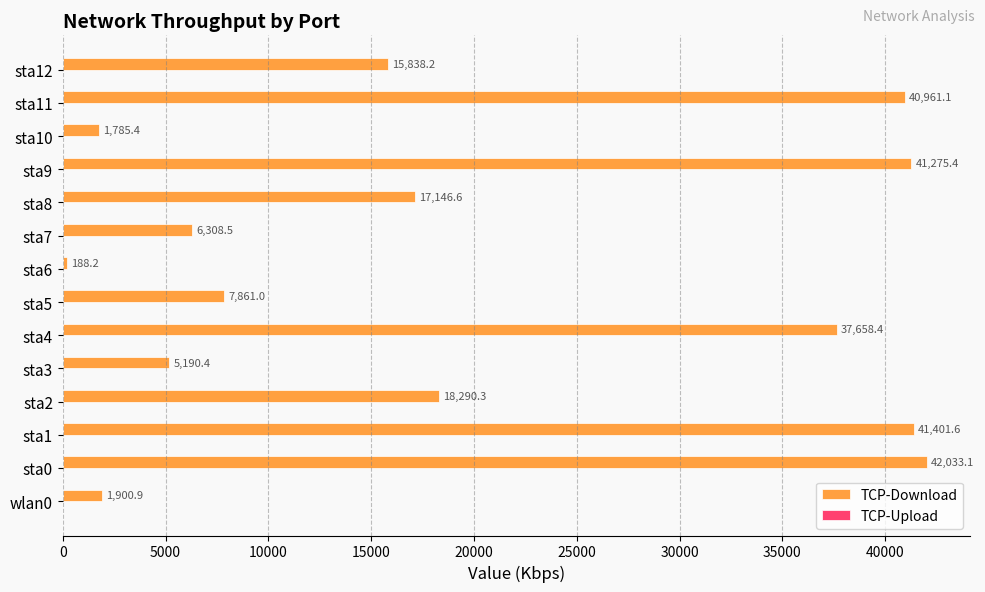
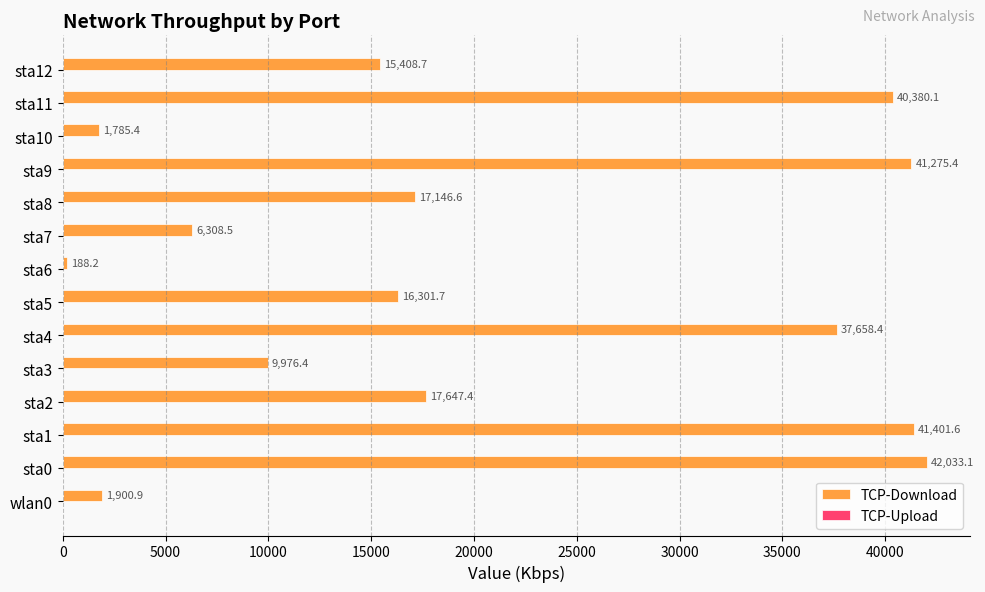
  {
    "TCP-Download": {
-     "sta12": "15,838.2",
-     "sta11": "40,961.1",
+     "sta12": "15,408.7",
+     "sta11": "40,380.1",
      "sta10": "1,785.4",
      "sta9": "41,275.4",
      "sta8": "17,146.6",
      "sta7": "6,308.5",
      "sta6": "188.2",
-     "sta5": "7,861.0",
+     "sta5": "16,301.7",
      "sta4": "37,658.4",
-     "sta3": "5,190.4",
-     "sta2": "18,290.3",
+     "sta3": "9,976.4",
+     "sta2": "17,647.4",
      "sta1": "41,401.6",
      "sta0": "42,033.1",
      "wlan0": "1,900.9"
    },
    "TCP-Upload": {
      "sta12": "0",
      "sta11": "0",
      "sta10": "0",
      "sta9": "0",
      "sta8": "0",
      "sta7": "0",
      "sta6": "0",
      "sta5": "0",
      "sta4": "0",
      "sta3": "0",
      "sta2": "0",
      "sta1": "0",
      "sta0": "0",
      "wlan0": "0"
    }
  }
